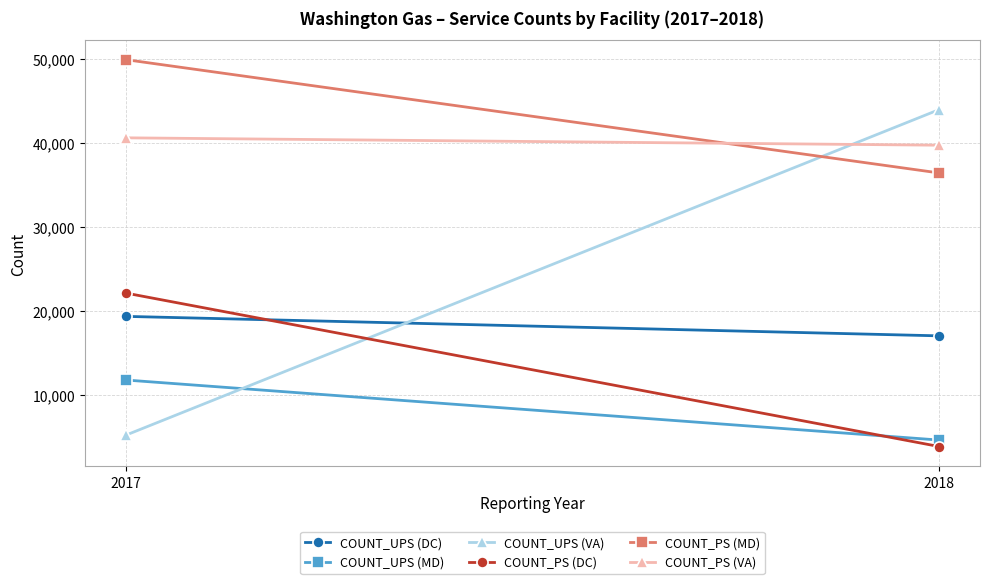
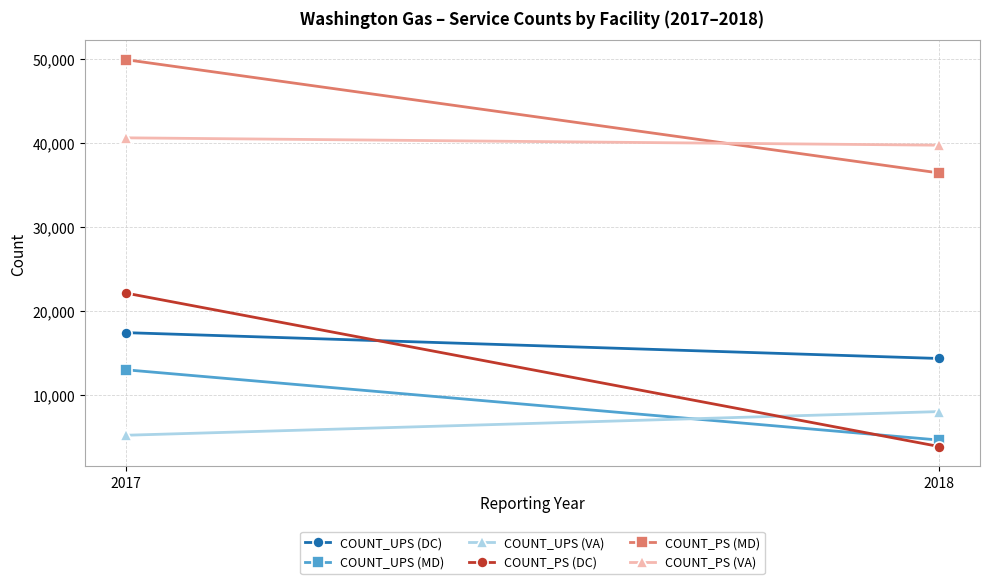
  {
    "COUNT_UPS (DC)": {
-     "2017": "19,000",
-     "2018": "17,000"
+     "2017": "17,000",
+     "2018": "14,000"
    },
    "COUNT_UPS (MD)": {
-     "2017": "12,000",
+     "2017": "13,000",
      "2018": "5,000"
    },
    "COUNT_UPS (VA)": {
      "2017": "5,000",
-     "2018": "44,000"
+     "2018": "8,000"
    },
    "COUNT_PS (DC)": {
      "2017": "22,000",
      "2018": "4,000"
    },
    "COUNT_PS (MD)": {
      "2017": "50,000",
      "2018": "36,000"
    },
    "COUNT_PS (VA)": {
      "2017": "41,000",
      "2018": "40,000"
    }
  }
